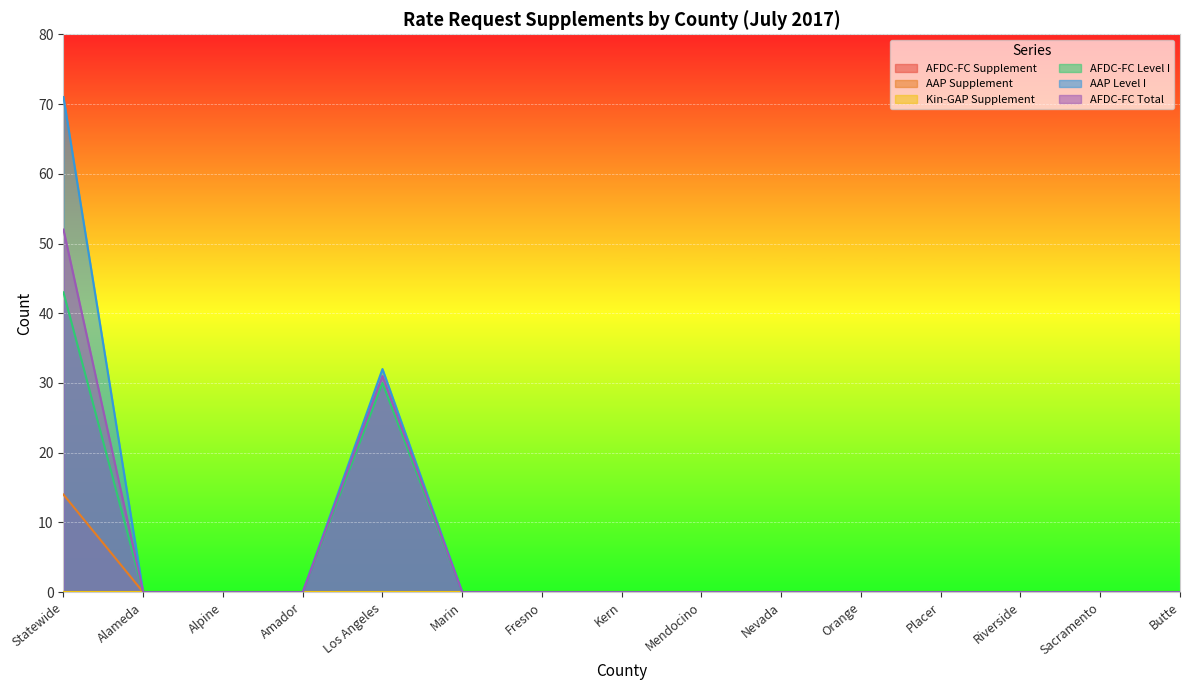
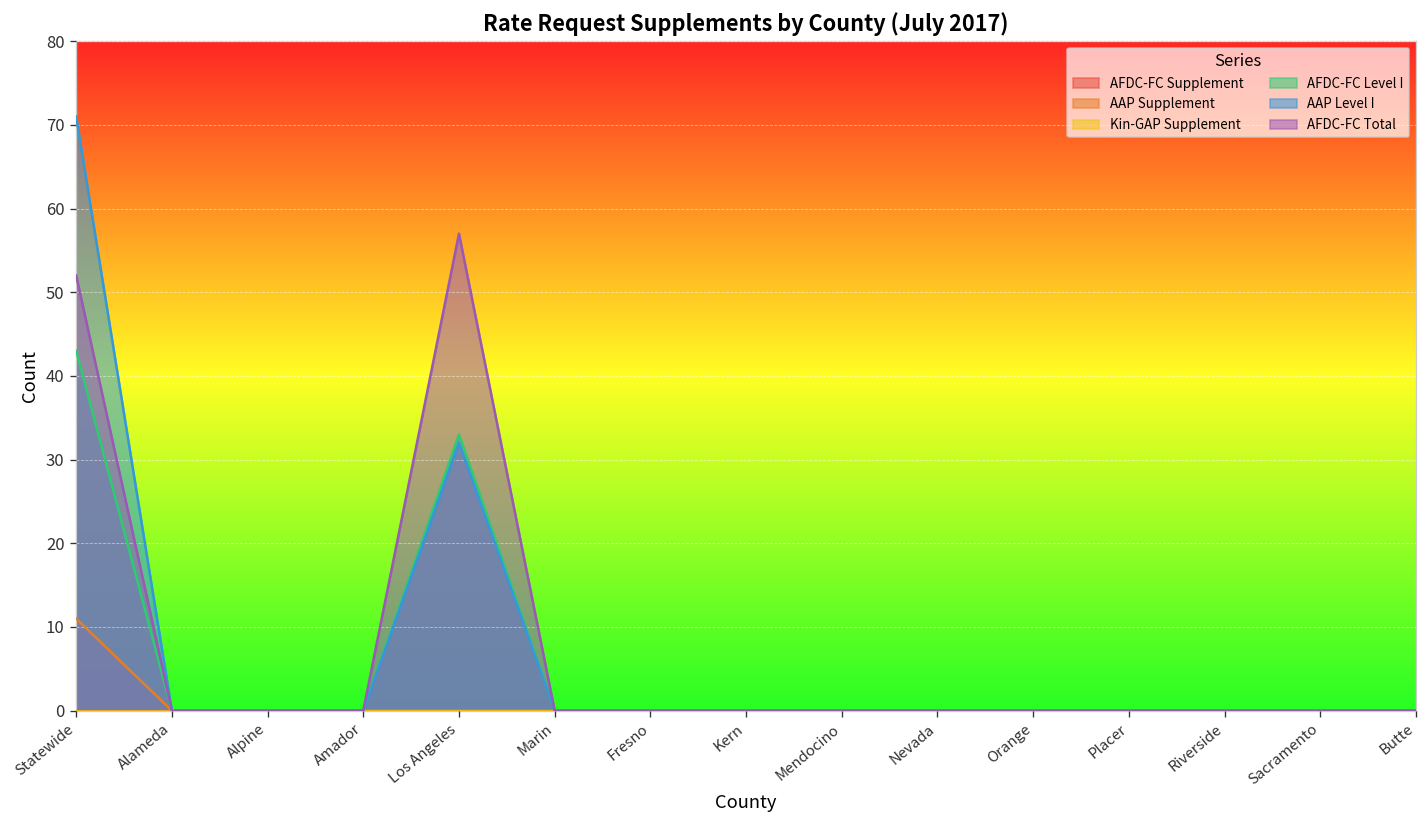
  {
    "Kin-GAP Supplement": {
      "Statewide": 0
    },
    "AAP Supplement": {
-     "Statewide": 14
+     "Statewide": 11
    },
    "AFDC-FC Level I": {
      "Statewide": 43,
-     "Los Angeles": 30
+     "Los Angeles": 33
    },
    "AAP Level I": {
      "Statewide": 71,
      "Los Angeles": 32
    },
    "AFDC-FC Total": {
      "Statewide": 52,
-     "Los Angeles": 31
+     "Los Angeles": 57
    }
  }
